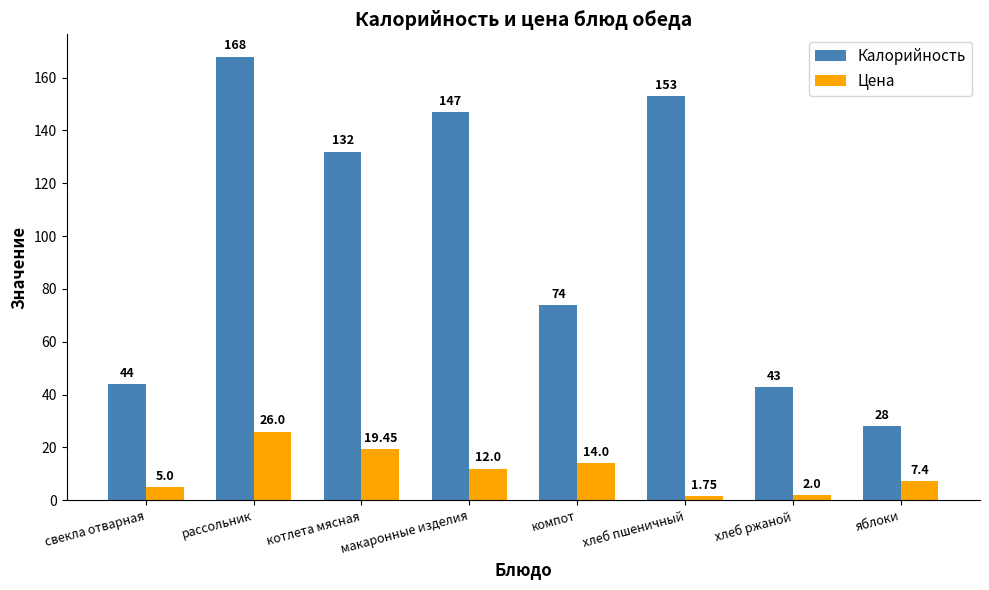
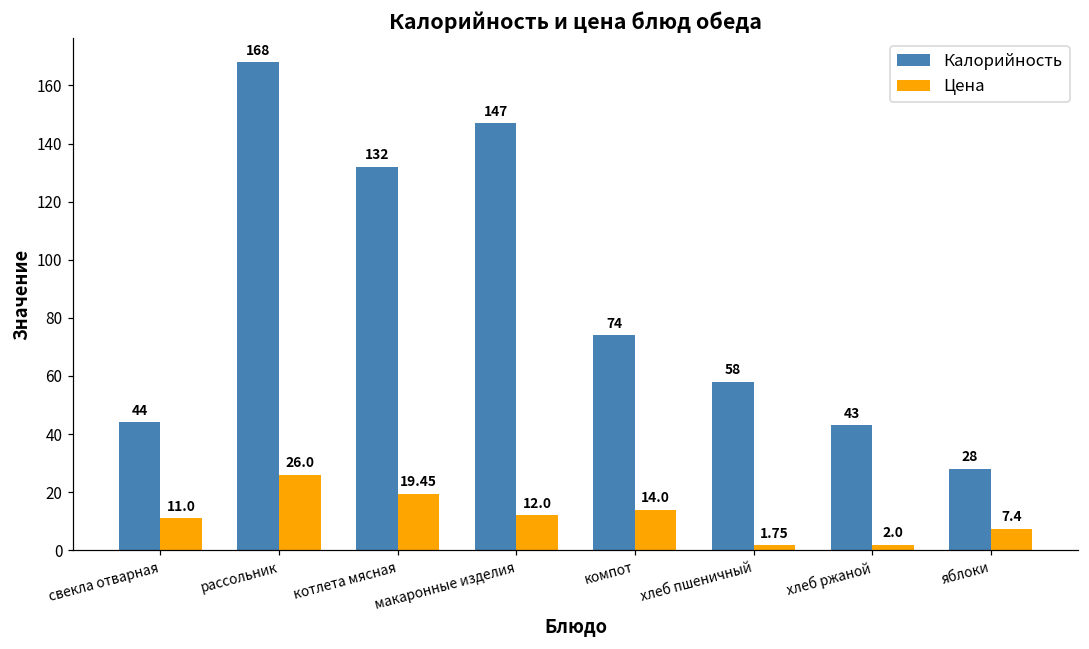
  {
    "Калорийность": {
      "свекла отварная": 44,
      "рассольник": 168,
      "котлета мясная": 132,
      "макаронные изделия": 147,
      "компот": 74,
-     "хлеб пшеничный": 153,
+     "хлеб пшеничный": 58,
      "хлеб ржаной": 43,
      "яблоки": 28
    },
    "Цена": {
-     "свекла отварная": 5.0,
+     "свекла отварная": 11.0,
      "рассольник": 26.0,
      "котлета мясная": 19.45,
      "макаронные изделия": 12.0,
      "компот": 14.0,
      "хлеб пшеничный": 1.75,
      "хлеб ржаной": 2.0,
      "яблоки": 7.4
    }
  }
